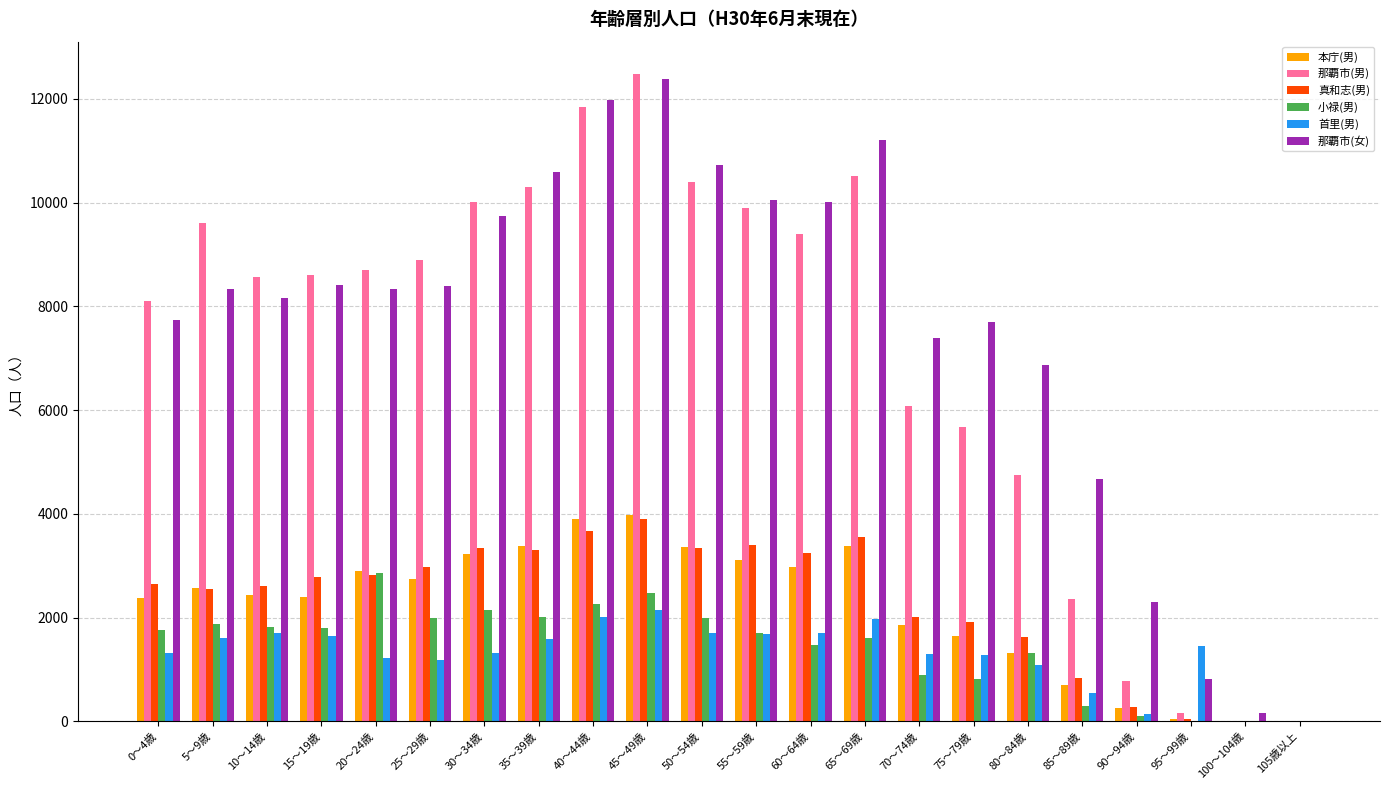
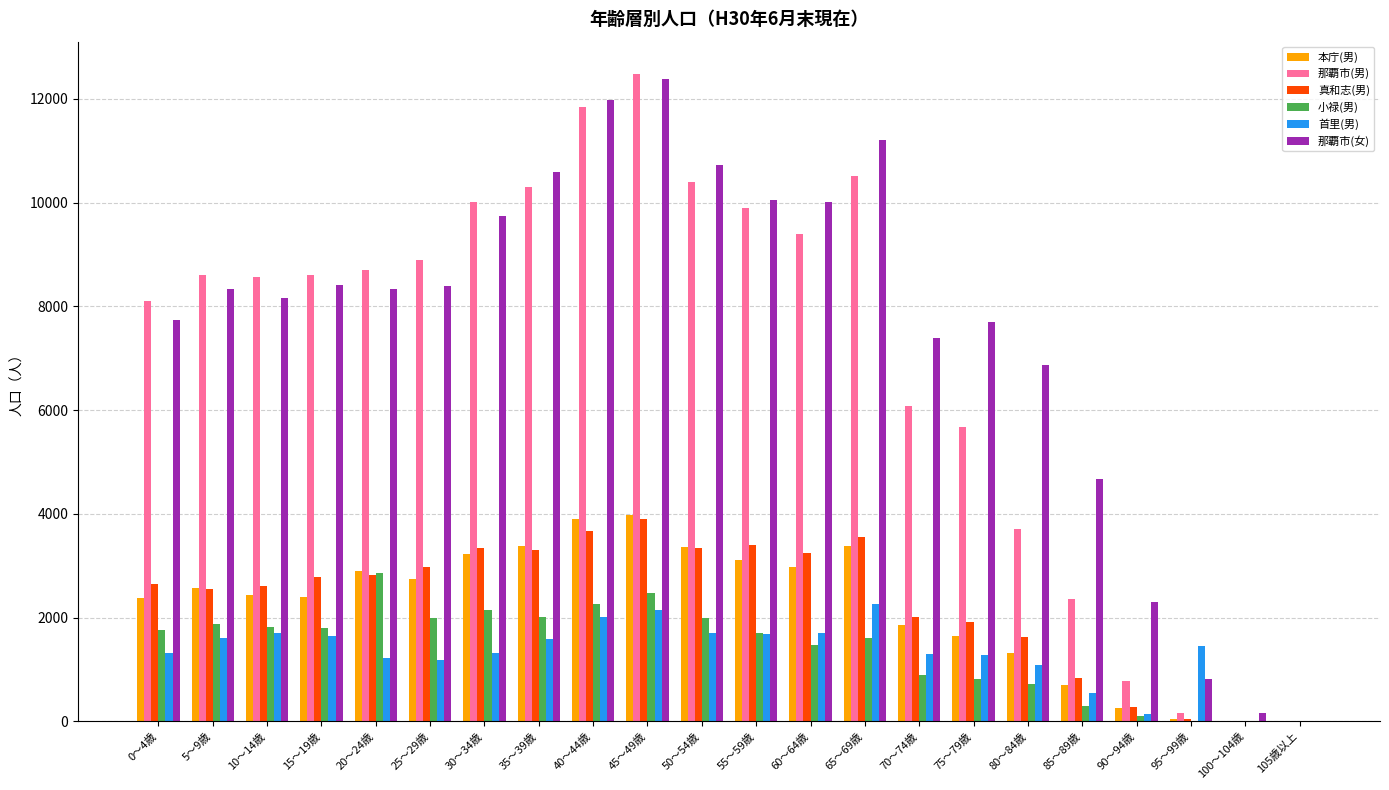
  {
    "本庁(男)": {
      "0～4歳": 2400,
      "5～9歳": 2600,
      "10～14歳": 2400,
      "15～19歳": 2400,
      "20～24歳": 2900,
      "25～29歳": 2700,
      "30～34歳": 3200,
      "35～39歳": 3400,
      "40～44歳": 3900,
      "45～49歳": 4000,
      "50～54歳": 3400,
      "55～59歳": 3100,
      "60～64歳": 3000,
      "65～69歳": 3400,
      "70～74歳": 1900,
      "75～79歳": 1700,
      "80～84歳": 1300,
      "85～89歳": 700,
      "90～94歳": 300,
      "95～99歳": 100,
      "105歳以上": 0
    },
    "那覇市(男)": {
      "0～4歳": 8100,
-     "5～9歳": 9600,
+     "5～9歳": 8600,
      "10～14歳": 8600,
      "15～19歳": 8600,
      "20～24歳": 8700,
      "25～29歳": 8900,
      "30～34歳": 10000,
      "35～39歳": 10300,
      "40～44歳": 11800,
      "45～49歳": 12500,
      "50～54歳": 10400,
      "55～59歳": 9900,
      "60～64歳": 9400,
      "65～69歳": 10500,
      "70～74歳": 6100,
      "75～79歳": 5700,
-     "80～84歳": 4700,
+     "80～84歳": 3700,
      "85～89歳": 2400,
      "90～94歳": 800,
      "95～99歳": 200,
      "105歳以上": 0
    },
    "真和志(男)": {
      "0～4歳": 2600,
      "5～9歳": 2500,
      "10～14歳": 2600,
      "15～19歳": 2800,
      "20～24歳": 2800,
      "25～29歳": 3000,
      "30～34歳": 3300,
      "35～39歳": 3300,
      "40～44歳": 3700,
      "45～49歳": 3900,
      "50～54歳": 3300,
      "55～59歳": 3400,
      "60～64歳": 3200,
      "65～69歳": 3500,
      "70～74歳": 2000,
      "75～79歳": 1900,
      "80～84歳": 1600,
      "85～89歳": 800,
      "90～94歳": 300,
      "95～99歳": 100,
      "105歳以上": 0
    },
    "小禄(男)": {
      "0～4歳": 1800,
      "5～9歳": 1900,
      "10～14歳": 1800,
      "15～19歳": 1800,
      "20～24歳": 2900,
      "25～29歳": 2000,
      "30～34歳": 2100,
      "35～39歳": 2000,
      "40～44歳": 2300,
      "45～49歳": 2500,
      "50～54歳": 2000,
      "55～59歳": 1700,
      "60～64歳": 1500,
      "65～69歳": 1600,
      "70～74歳": 900,
      "75～79歳": 800,
-     "80～84歳": 1300,
+     "80～84歳": 700,
      "85～89歳": 300,
      "90～94歳": 100,
      "105歳以上": 0
    },
    "首里(男)": {
      "0～4歳": 1300,
      "5～9歳": 1600,
      "10～14歳": 1700,
      "15～19歳": 1600,
      "20～24歳": 1200,
      "25～29歳": 1200,
      "30～34歳": 1300,
      "35～39歳": 1600,
      "40～44歳": 2000,
      "45～49歳": 2100,
      "50～54歳": 1700,
      "55～59歳": 1700,
      "60～64歳": 1700,
-     "65～69歳": 2000,
+     "65～69歳": 2300,
      "70～74歳": 1300,
      "75～79歳": 1300,
      "80～84歳": 1100,
      "85～89歳": 500,
      "90～94歳": 100,
      "95～99歳": 1500,
      "105歳以上": 0
    },
    "那覇市(女)": {
      "0～4歳": 7700,
      "5～9歳": 8300,
      "10～14歳": 8200,
      "15～19歳": 8400,
      "20～24歳": 8300,
      "25～29歳": 8400,
      "30～34歳": 9700,
      "35～39歳": 10600,
      "40～44歳": 12000,
      "45～49歳": 12400,
      "50～54歳": 10700,
      "55～59歳": 10100,
      "60～64歳": 10000,
      "65～69歳": 11200,
      "70～74歳": 7400,
      "75～79歳": 7700,
      "80～84歳": 6900,
      "85～89歳": 4700,
      "90～94歳": 2300,
      "95～99歳": 800,
      "100～104歳": 200
    }
  }
